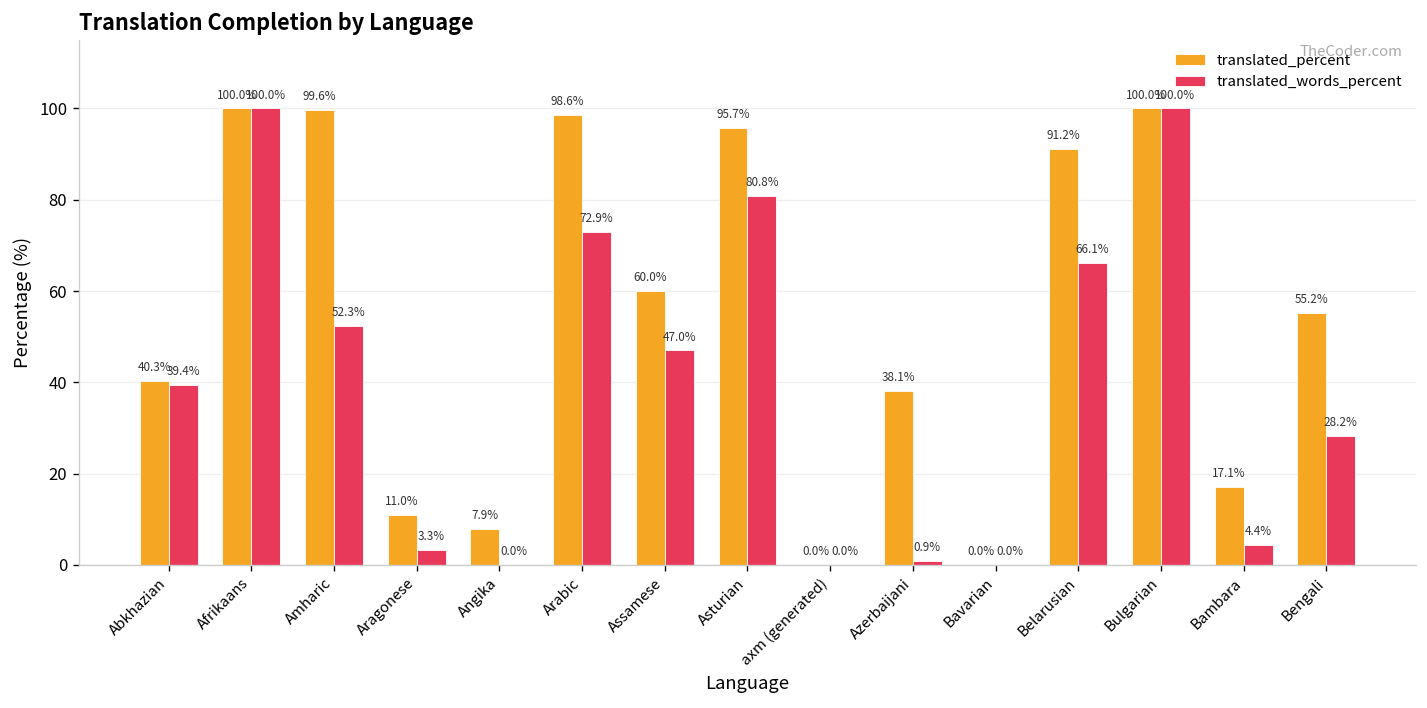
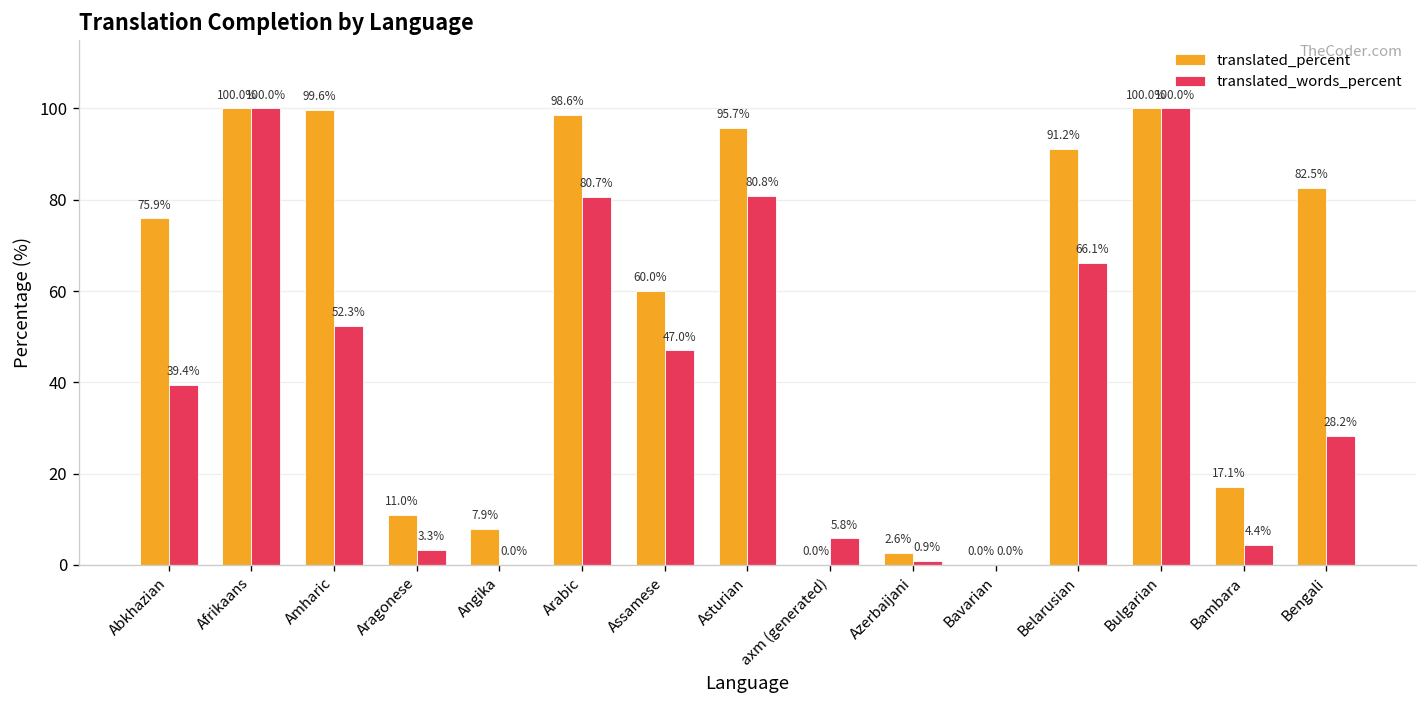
  {
    "translated_percent": {
-     "Abkhazian": "40.3%",
+     "Abkhazian": "75.9%",
      "Amharic": "99.6%",
      "Aragonese": "11.0%",
      "Angika": "7.9%",
      "Arabic": "98.6%",
      "Assamese": "60.0%",
      "Asturian": "95.7%",
      "axm (generated)": "0.0%",
-     "Azerbaijani": "38.1%",
+     "Azerbaijani": "2.6%",
      "Bavarian": "0.0%",
      "Belarusian": "91.2%",
      "Bambara": "17.1%",
-     "Bengali": "55.2%"
+     "Bengali": "82.5%"
    },
    "translated_words_percent": {
      "Abkhazian": "39.4%",
      "Amharic": "52.3%",
      "Aragonese": "3.3%",
      "Angika": "0.0%",
-     "Arabic": "72.9%",
+     "Arabic": "80.7%",
      "Assamese": "47.0%",
      "Asturian": "80.8%",
-     "axm (generated)": "0.0%",
+     "axm (generated)": "5.8%",
      "Azerbaijani": "0.9%",
      "Bavarian": "0.0%",
      "Belarusian": "66.1%",
      "Bambara": "4.4%",
      "Bengali": "28.2%"
    }
  }
